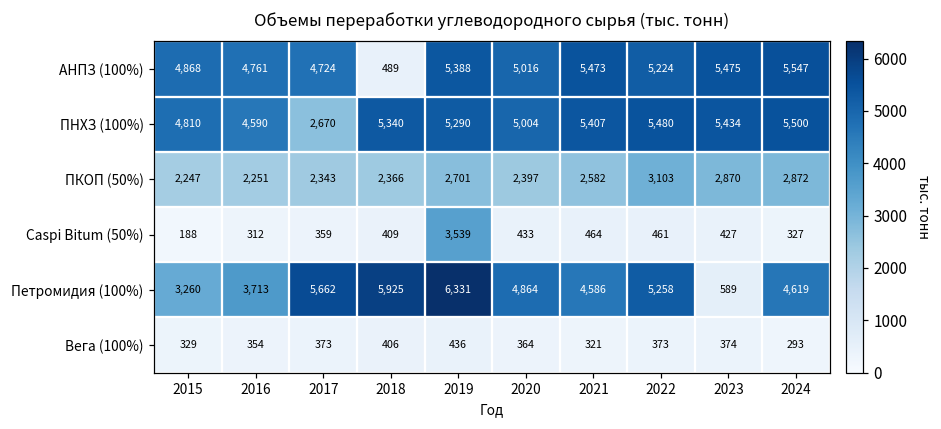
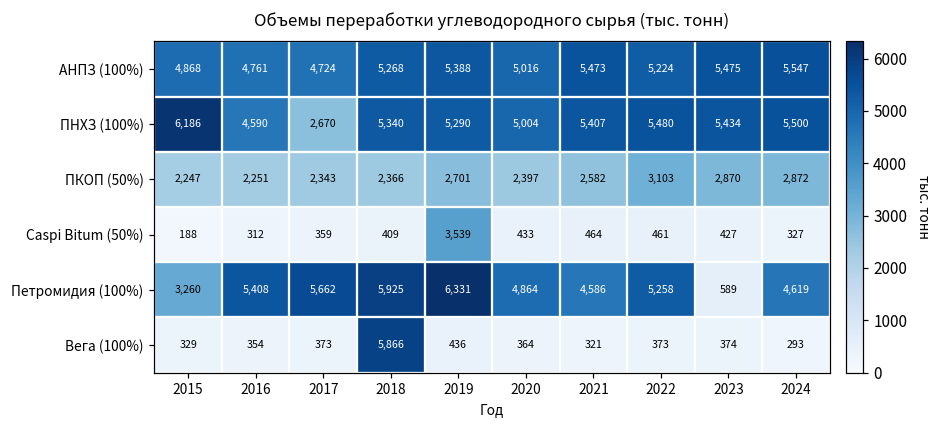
  {
    "АНПЗ (100%)": {
      "2015": "4,868",
      "2016": "4,761",
      "2017": "4,724",
-     "2018": "489",
+     "2018": "5,268",
      "2019": "5,388",
      "2020": "5,016",
      "2021": "5,473",
      "2022": "5,224",
      "2023": "5,475",
      "2024": "5,547"
    },
    "ПНХЗ (100%)": {
-     "2015": "4,810",
+     "2015": "6,186",
      "2016": "4,590",
      "2017": "2,670",
      "2018": "5,340",
      "2019": "5,290",
      "2020": "5,004",
      "2021": "5,407",
      "2022": "5,480",
      "2023": "5,434",
      "2024": "5,500"
    },
    "ПКОП (50%)": {
      "2015": "2,247",
      "2016": "2,251",
      "2017": "2,343",
      "2018": "2,366",
      "2019": "2,701",
      "2020": "2,397",
      "2021": "2,582",
      "2022": "3,103",
      "2023": "2,870",
      "2024": "2,872"
    },
    "Caspi Bitum (50%)": {
      "2015": "188",
      "2016": "312",
      "2017": "359",
      "2018": "409",
      "2019": "3,539",
      "2020": "433",
      "2021": "464",
      "2022": "461",
      "2023": "427",
      "2024": "327"
    },
    "Петромидия (100%)": {
      "2015": "3,260",
-     "2016": "3,713",
+     "2016": "5,408",
      "2017": "5,662",
      "2018": "5,925",
      "2019": "6,331",
      "2020": "4,864",
      "2021": "4,586",
      "2022": "5,258",
      "2023": "589",
      "2024": "4,619"
    },
    "Вега (100%)": {
      "2015": "329",
      "2016": "354",
      "2017": "373",
-     "2018": "406",
+     "2018": "5,866",
      "2019": "436",
      "2020": "364",
      "2021": "321",
      "2022": "373",
      "2023": "374",
      "2024": "293"
    }
  }
